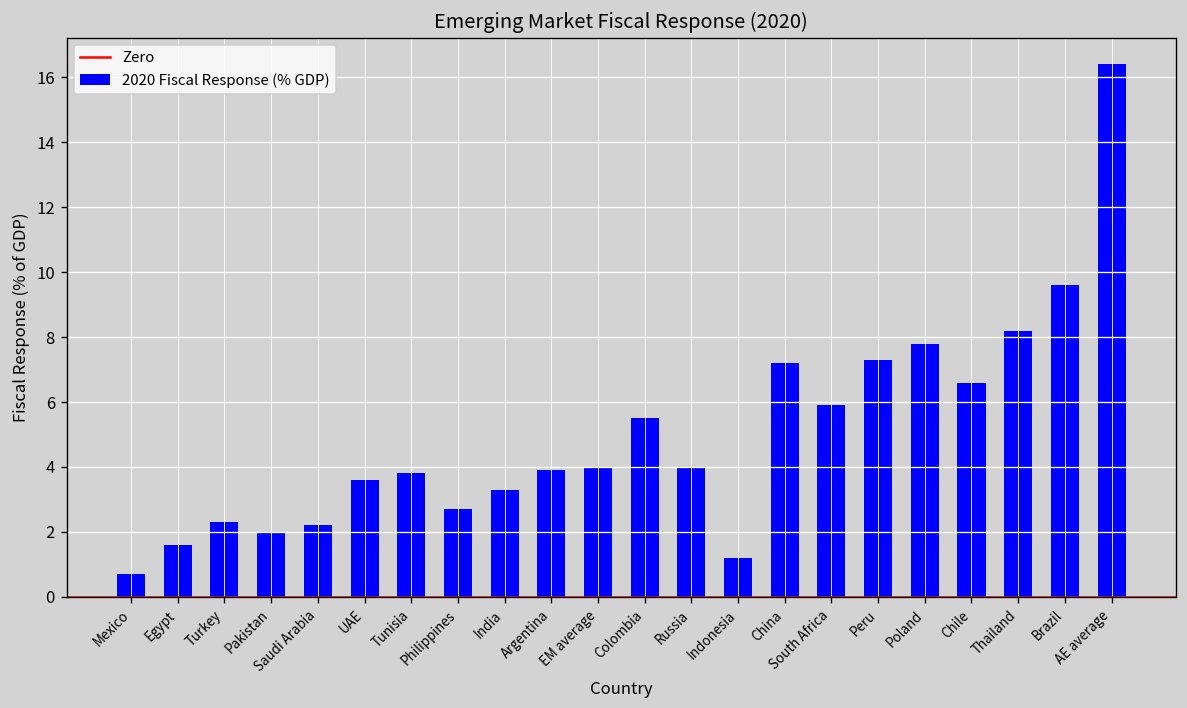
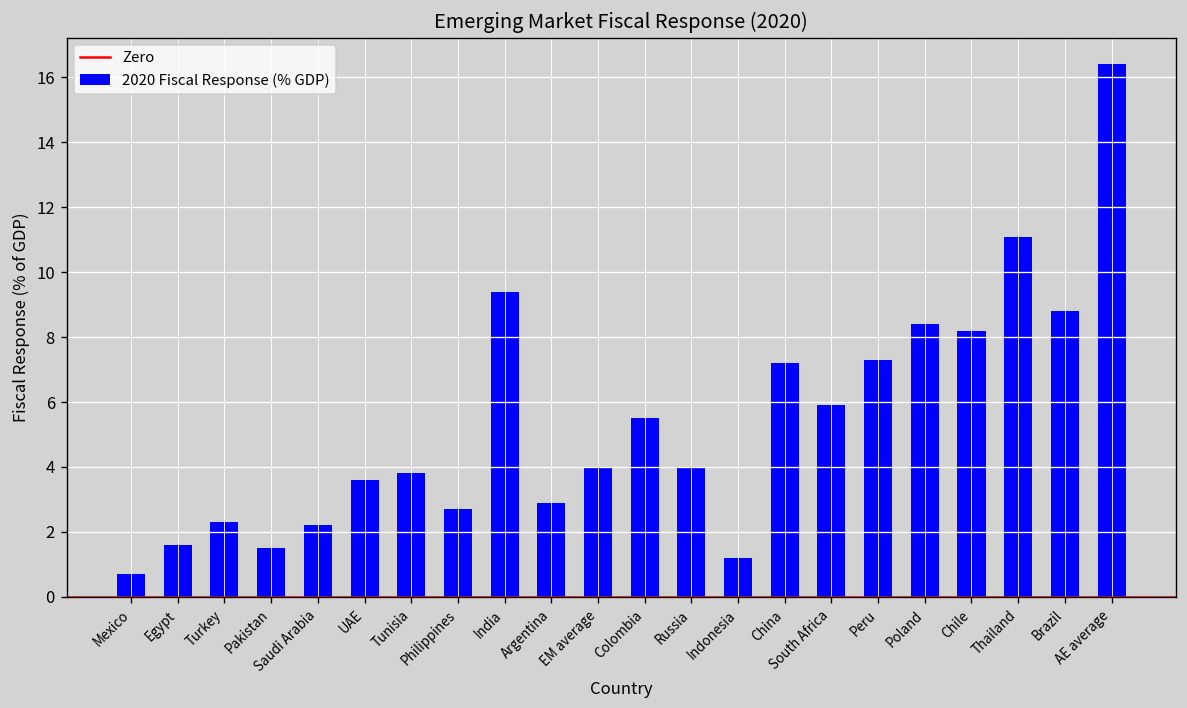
  {
    "Mexico": 0.7,
    "Egypt": 1.6,
    "Turkey": 2.3,
-   "Pakistan": 2.0,
+   "Pakistan": 1.5,
    "Saudi Arabia": 2.2,
    "UAE": 3.6,
    "Tunisia": 3.8,
    "Philippines": 2.7,
-   "India": 3.3,
-   "Argentina": 3.9,
+   "India": 9.4,
+   "Argentina": 2.9,
    "EM average": 4.0,
    "Colombia": 5.5,
    "Russia": 4.0,
    "Indonesia": 1.2,
    "China": 7.2,
    "South Africa": 5.9,
    "Peru": 7.3,
-   "Poland": 7.8,
-   "Chile": 6.6,
-   "Thailand": 8.2,
-   "Brazil": 9.6,
+   "Poland": 8.4,
+   "Chile": 8.2,
+   "Thailand": 11.1,
+   "Brazil": 8.8,
    "AE average": 16.4
  }
